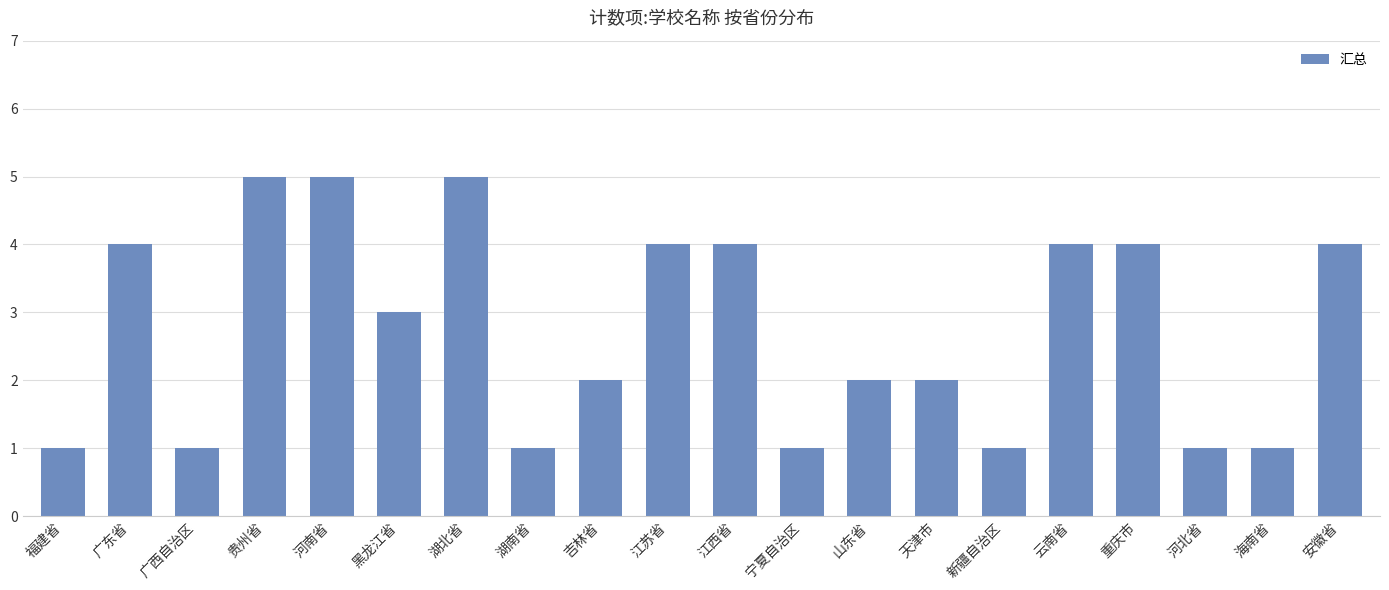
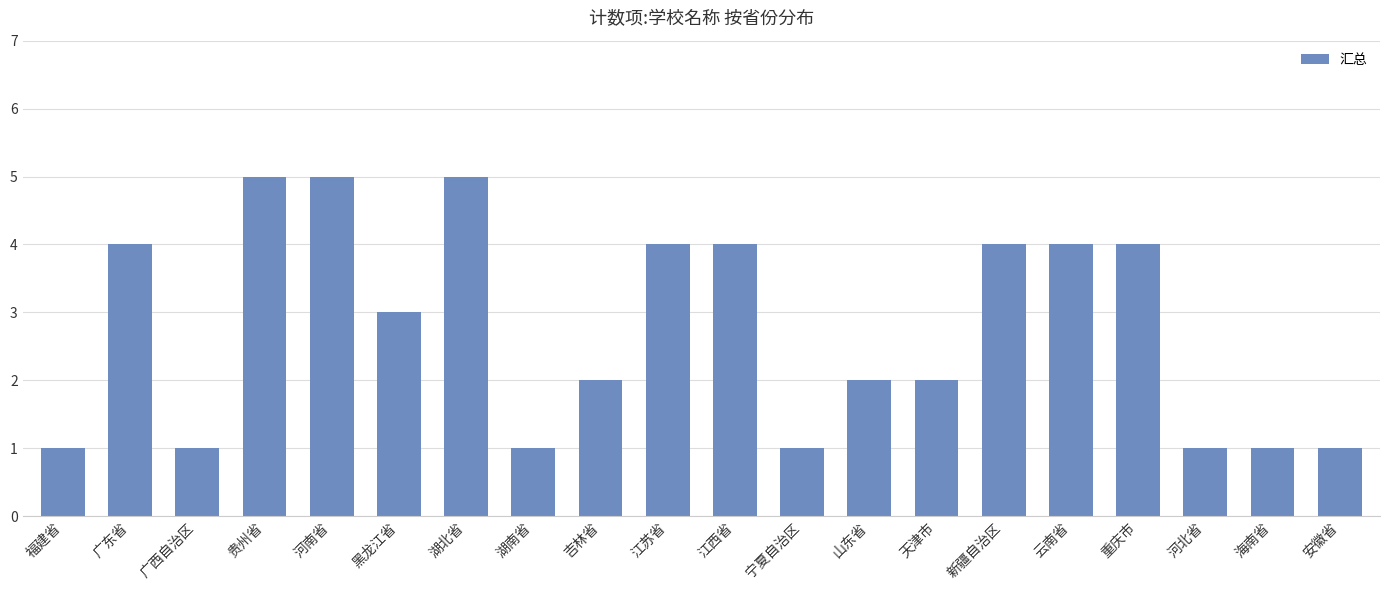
  {
    "福建省": 1,
    "广东省": 4,
    "广西自治区": 1,
    "贵州省": 5,
    "河南省": 5,
    "黑龙江省": 3,
    "湖北省": 5,
    "湖南省": 1,
    "吉林省": 2,
    "江苏省": 4,
    "江西省": 4,
    "宁夏自治区": 1,
    "山东省": 2,
    "天津市": 2,
-   "新疆自治区": 1,
+   "新疆自治区": 4,
    "云南省": 4,
    "重庆市": 4,
    "河北省": 1,
    "海南省": 1,
-   "安徽省": 4
+   "安徽省": 1
  }
